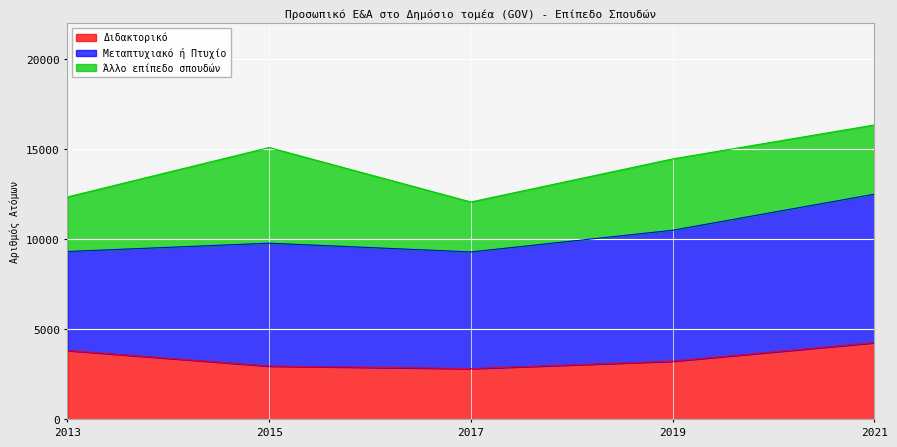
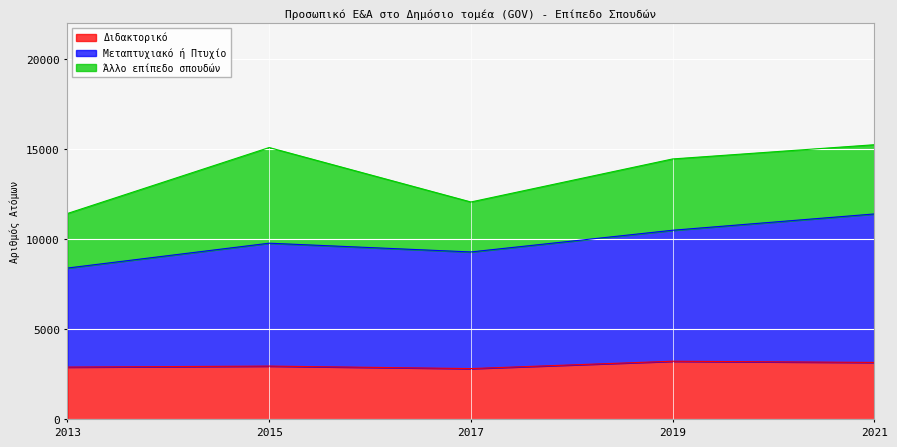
  {
    "Διδακτορικό": {
-     "2013": 3800,
+     "2013": 2900,
      "2015": 3000,
      "2017": 2800,
      "2019": 3200,
-     "2021": 4300
+     "2021": 3200
    },
    "Μεταπτυχιακό ή Πτυχίο": {
      "2013": 5500,
      "2015": 6800,
      "2017": 6500,
      "2019": 7300,
      "2021": 8200
    },
    "Άλλο επίπεδο σπουδών": {
      "2013": 3000,
      "2015": 5300,
      "2017": 2800,
      "2019": 4000,
      "2021": 3800
    }
  }
